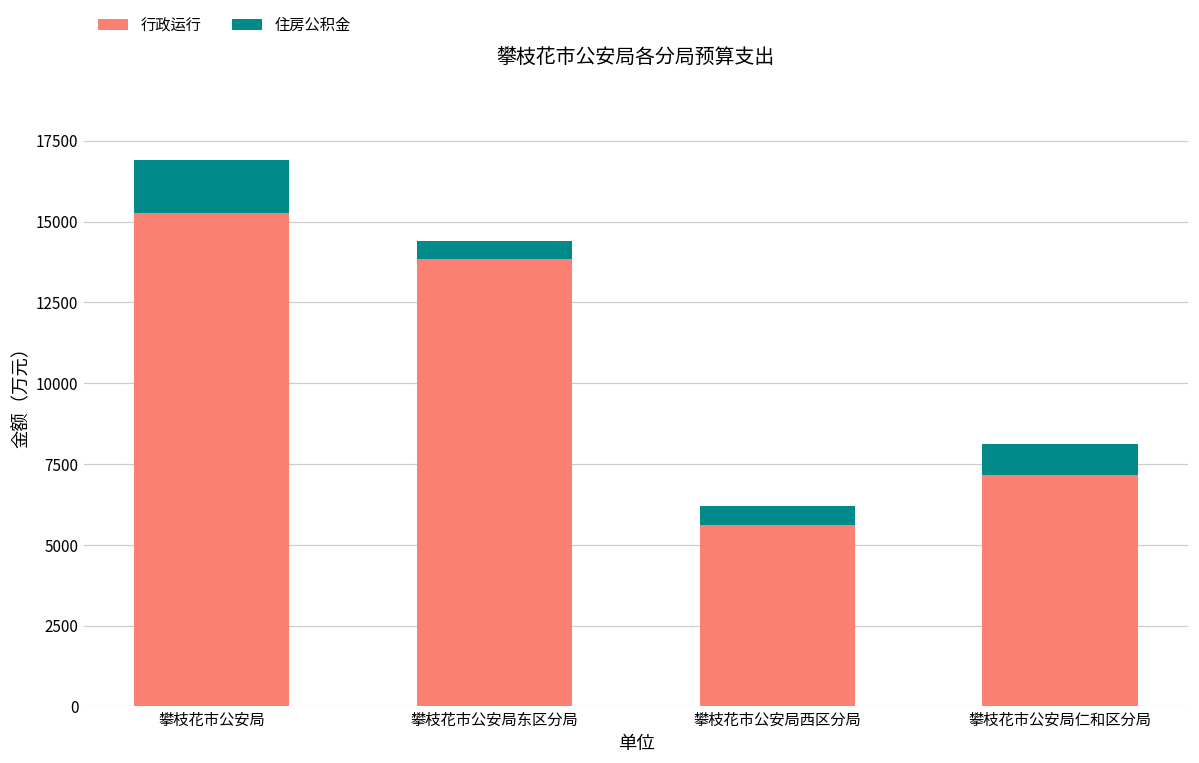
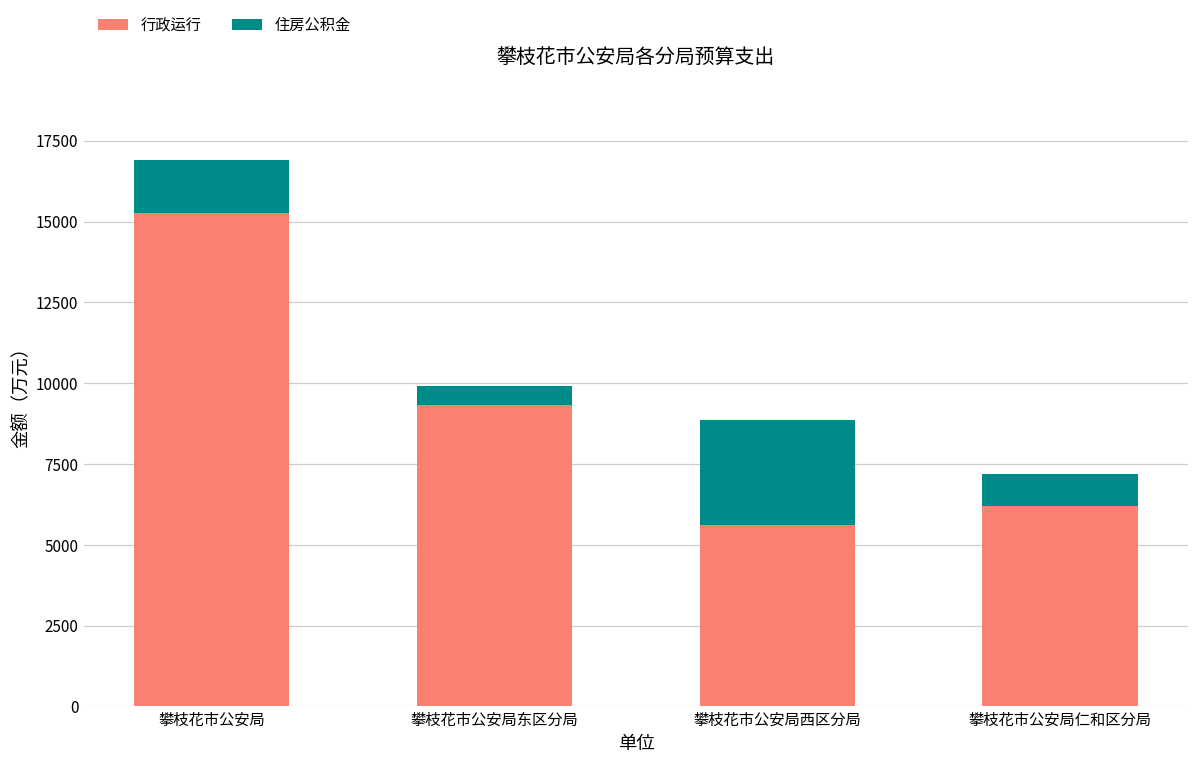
  {
    "行政运行": {
      "攀枝花市公安局": 15300,
-     "攀枝花市公安局东区分局": 13800,
+     "攀枝花市公安局东区分局": 9300,
      "攀枝花市公安局西区分局": 5600,
-     "攀枝花市公安局仁和区分局": 7200
+     "攀枝花市公安局仁和区分局": 6200
    },
    "住房公积金": {
      "攀枝花市公安局": 1600,
      "攀枝花市公安局东区分局": 600,
-     "攀枝花市公安局西区分局": 600,
+     "攀枝花市公安局西区分局": 3200,
      "攀枝花市公安局仁和区分局": 1000
    }
  }
